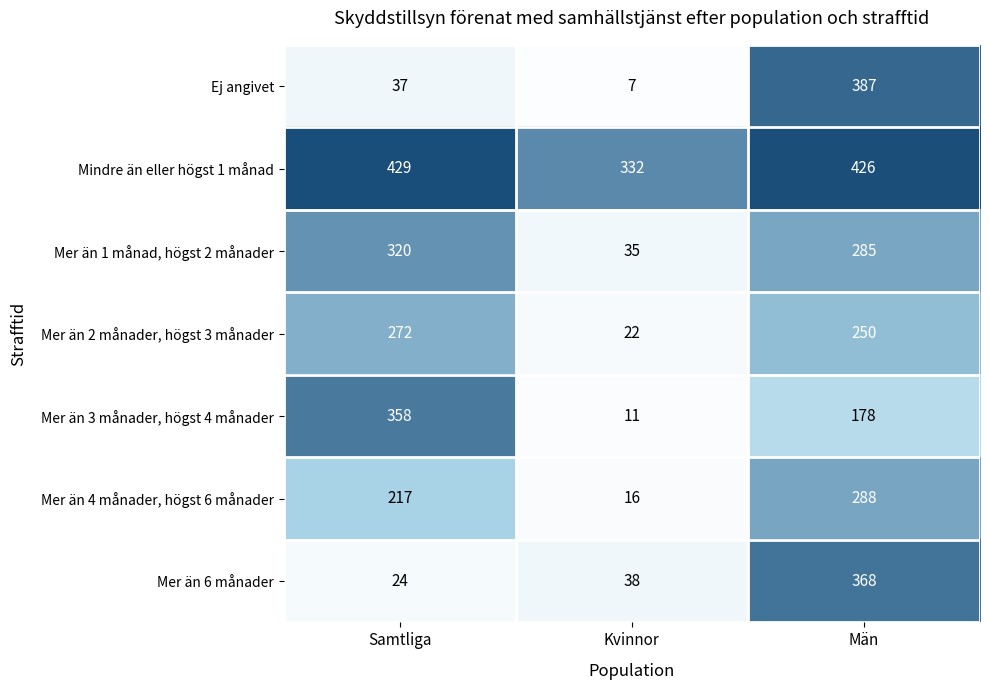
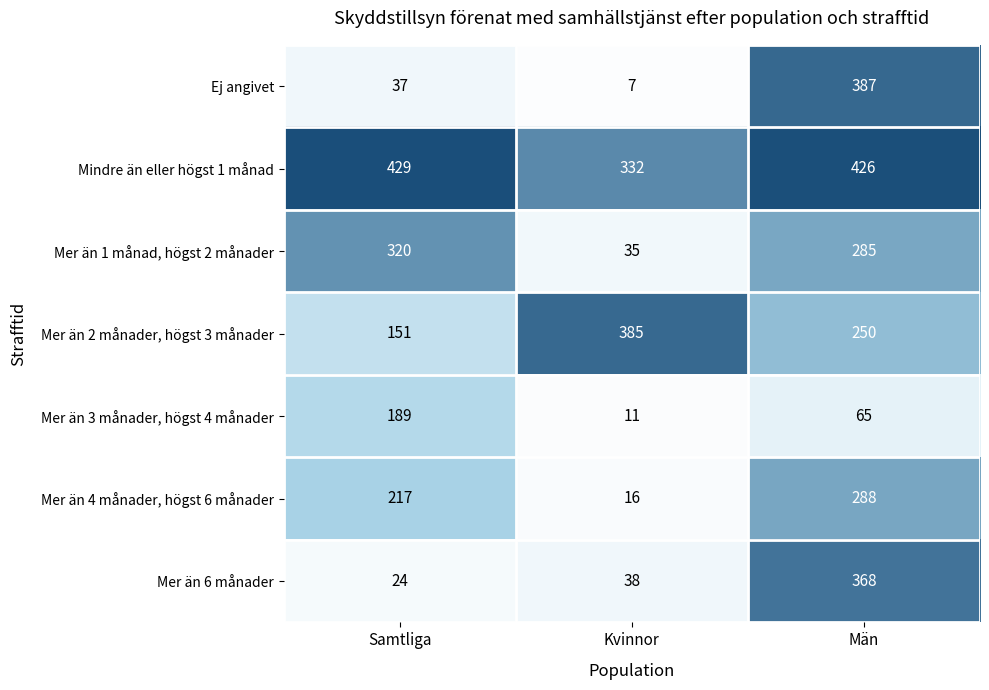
  {
    "Ej angivet": {
      "Samtliga": 37,
      "Kvinnor": 7,
      "Män": 387
    },
    "Mindre än eller högst 1 månad": {
      "Samtliga": 429,
      "Kvinnor": 332,
      "Män": 426
    },
    "Mer än 1 månad, högst 2 månader": {
      "Samtliga": 320,
      "Kvinnor": 35,
      "Män": 285
    },
    "Mer än 2 månader, högst 3 månader": {
-     "Samtliga": 272,
-     "Kvinnor": 22,
+     "Samtliga": 151,
+     "Kvinnor": 385,
      "Män": 250
    },
    "Mer än 3 månader, högst 4 månader": {
-     "Samtliga": 358,
+     "Samtliga": 189,
      "Kvinnor": 11,
-     "Män": 178
+     "Män": 65
    },
    "Mer än 4 månader, högst 6 månader": {
      "Samtliga": 217,
      "Kvinnor": 16,
      "Män": 288
    },
    "Mer än 6 månader": {
      "Samtliga": 24,
      "Kvinnor": 38,
      "Män": 368
    }
  }
